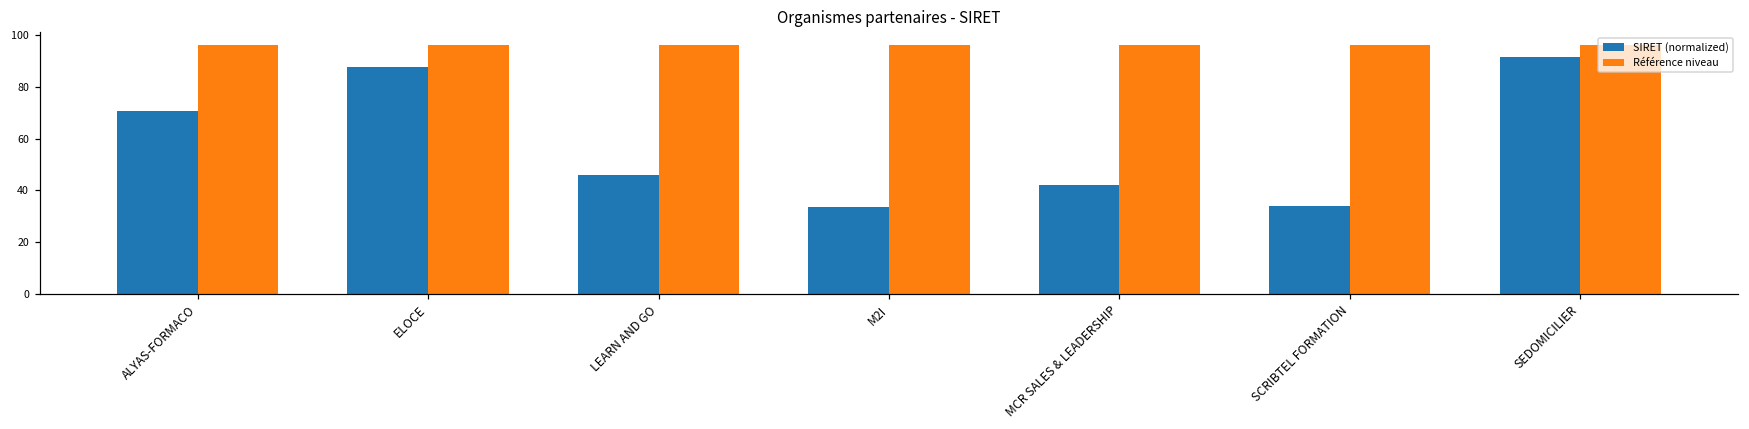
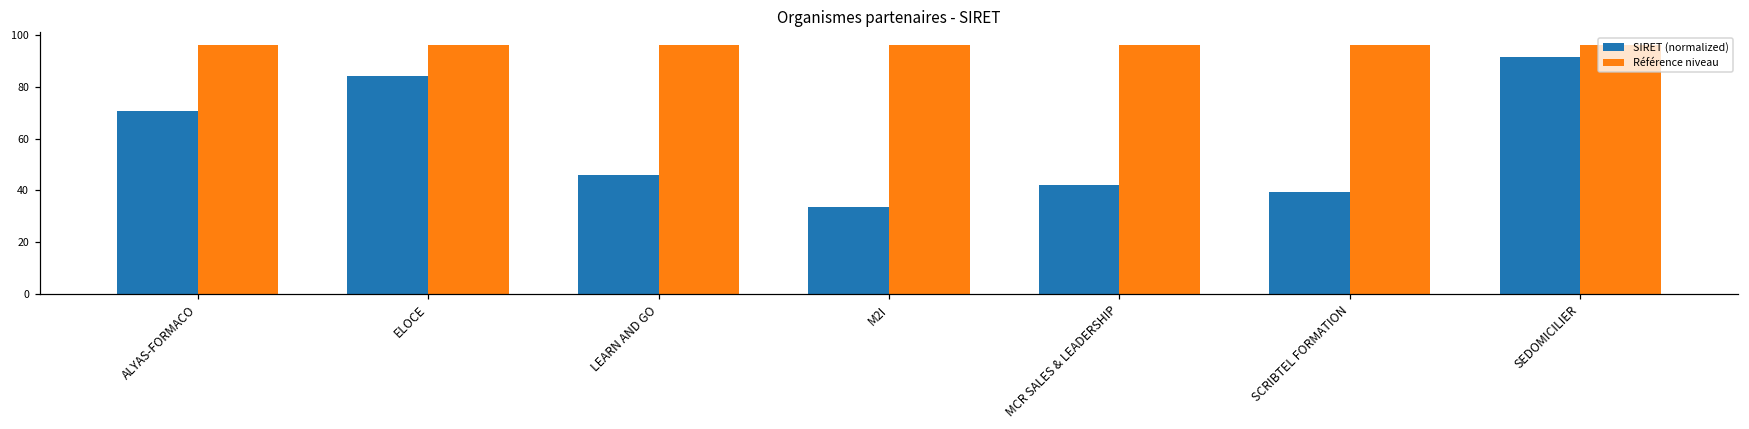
  {
    "SIRET (normalized)": {
      "ALYAS-FORMACO": 71,
-     "ELOCE": 88,
+     "ELOCE": 84,
      "LEARN AND GO": 46,
      "M2I": 33,
      "MCR SALES & LEADERSHIP": 42,
-     "SCRIBTEL FORMATION": 34,
+     "SCRIBTEL FORMATION": 39,
      "SEDOMICILIER": 92
    },
    "Référence niveau": {
      "ALYAS-FORMACO": 96,
      "ELOCE": 96,
      "LEARN AND GO": 96,
      "M2I": 96,
      "MCR SALES & LEADERSHIP": 96,
      "SCRIBTEL FORMATION": 96
    }
  }
